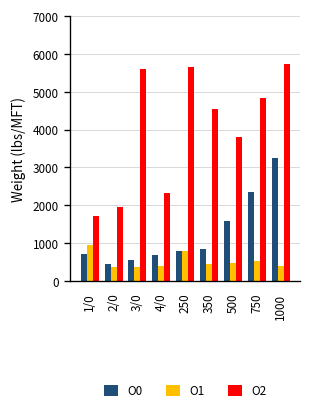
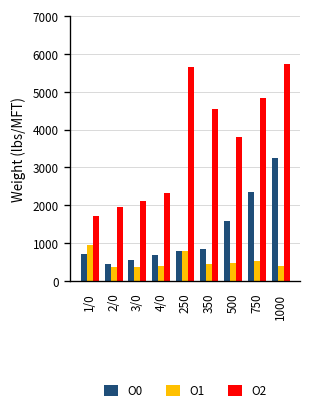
  {
    "O0": {
      "1/0": 700,
      "2/0": 400,
      "3/0": 500,
      "4/0": 700,
      "250": 800,
      "350": 800,
      "500": 1600,
      "750": 2400,
      "1000": 3200
    },
    "O1": {
      "1/0": 1000,
      "2/0": 400,
      "3/0": 400,
      "4/0": 400,
      "250": 800,
      "350": 400,
      "500": 500,
      "750": 500,
      "1000": 400
    },
    "O2": {
      "1/0": 1700,
      "2/0": 1900,
-     "3/0": 5600,
+     "3/0": 2100,
      "4/0": 2300,
      "250": 5600,
      "350": 4500,
      "500": 3800,
      "750": 4800,
      "1000": 5700
    }
  }
